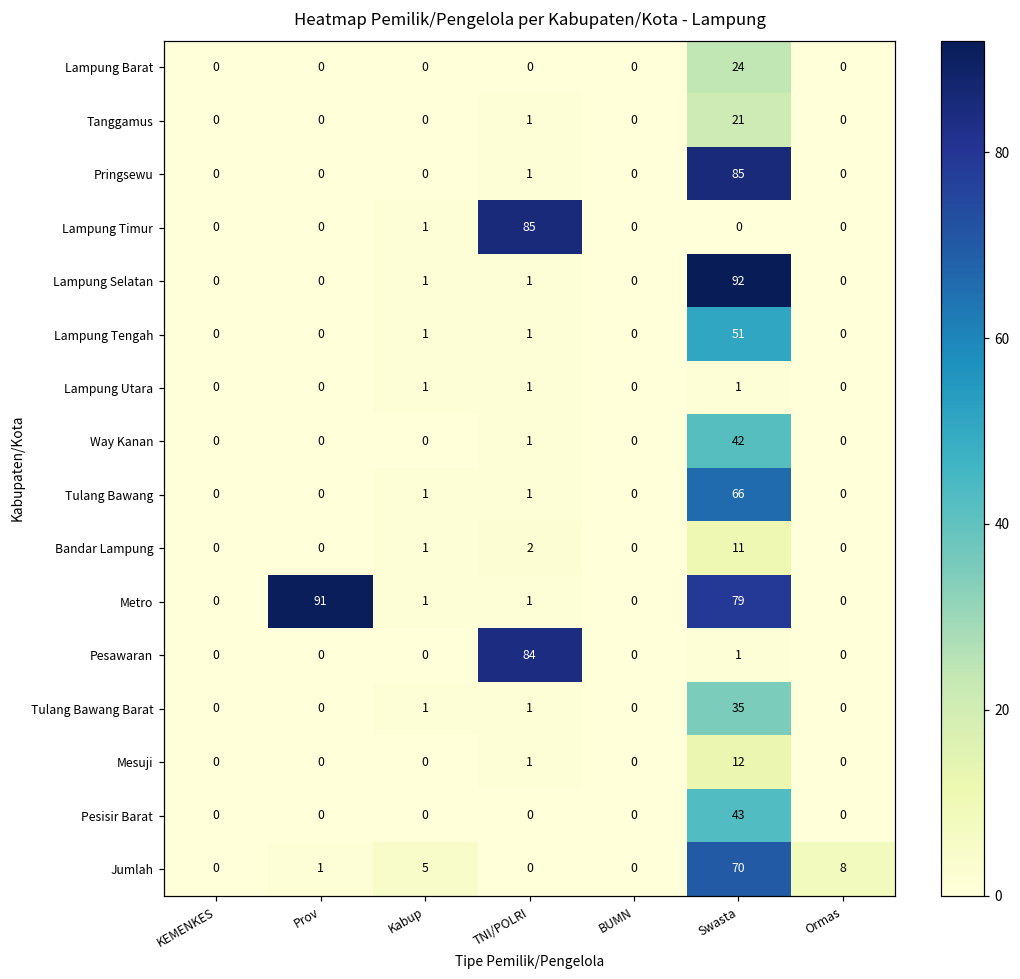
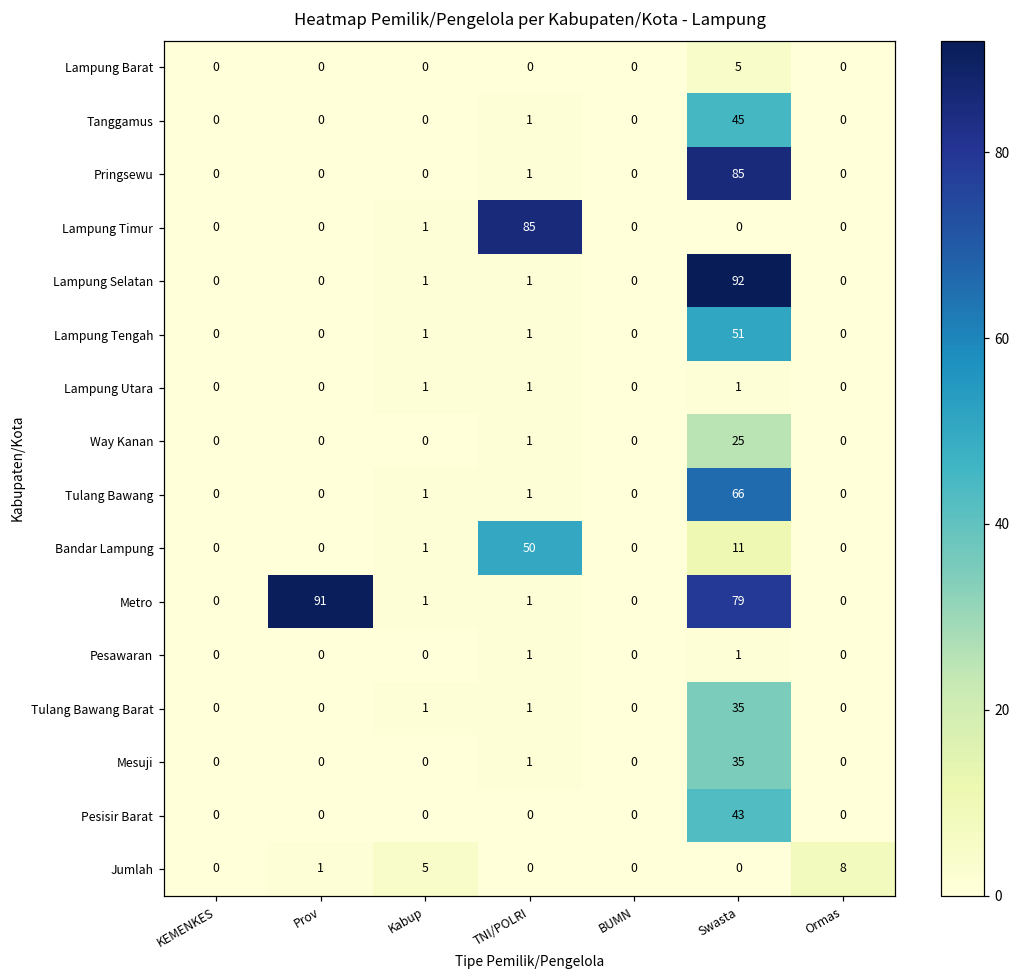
  {
    "Lampung Barat": {
      "KEMENKES": 0,
      "Prov": 0,
      "Kabup": 0,
      "TNI/POLRI": 0,
      "BUMN": 0,
-     "Swasta": 24,
+     "Swasta": 5,
      "Ormas": 0
    },
    "Tanggamus": {
      "KEMENKES": 0,
      "Prov": 0,
      "Kabup": 0,
      "TNI/POLRI": 1,
      "BUMN": 0,
-     "Swasta": 21,
+     "Swasta": 45,
      "Ormas": 0
    },
    "Pringsewu": {
      "KEMENKES": 0,
      "Prov": 0,
      "Kabup": 0,
      "TNI/POLRI": 1,
      "BUMN": 0,
      "Swasta": 85,
      "Ormas": 0
    },
    "Lampung Timur": {
      "KEMENKES": 0,
      "Prov": 0,
      "Kabup": 1,
      "TNI/POLRI": 85,
      "BUMN": 0,
      "Swasta": 0,
      "Ormas": 0
    },
    "Lampung Selatan": {
      "KEMENKES": 0,
      "Prov": 0,
      "Kabup": 1,
      "TNI/POLRI": 1,
      "BUMN": 0,
      "Swasta": 92,
      "Ormas": 0
    },
    "Lampung Tengah": {
      "KEMENKES": 0,
      "Prov": 0,
      "Kabup": 1,
      "TNI/POLRI": 1,
      "BUMN": 0,
      "Swasta": 51,
      "Ormas": 0
    },
    "Lampung Utara": {
      "KEMENKES": 0,
      "Prov": 0,
      "Kabup": 1,
      "TNI/POLRI": 1,
      "BUMN": 0,
      "Swasta": 1,
      "Ormas": 0
    },
    "Way Kanan": {
      "KEMENKES": 0,
      "Prov": 0,
      "Kabup": 0,
      "TNI/POLRI": 1,
      "BUMN": 0,
-     "Swasta": 42,
+     "Swasta": 25,
      "Ormas": 0
    },
    "Tulang Bawang": {
      "KEMENKES": 0,
      "Prov": 0,
      "Kabup": 1,
      "TNI/POLRI": 1,
      "BUMN": 0,
      "Swasta": 66,
      "Ormas": 0
    },
    "Bandar Lampung": {
      "KEMENKES": 0,
      "Prov": 0,
      "Kabup": 1,
-     "TNI/POLRI": 2,
+     "TNI/POLRI": 50,
      "BUMN": 0,
      "Swasta": 11,
      "Ormas": 0
    },
    "Metro": {
      "KEMENKES": 0,
      "Prov": 91,
      "Kabup": 1,
      "TNI/POLRI": 1,
      "BUMN": 0,
      "Swasta": 79,
      "Ormas": 0
    },
    "Pesawaran": {
      "KEMENKES": 0,
      "Prov": 0,
      "Kabup": 0,
-     "TNI/POLRI": 84,
+     "TNI/POLRI": 1,
      "BUMN": 0,
      "Swasta": 1,
      "Ormas": 0
    },
    "Tulang Bawang Barat": {
      "KEMENKES": 0,
      "Prov": 0,
      "Kabup": 1,
      "TNI/POLRI": 1,
      "BUMN": 0,
      "Swasta": 35,
      "Ormas": 0
    },
    "Mesuji": {
      "KEMENKES": 0,
      "Prov": 0,
      "Kabup": 0,
      "TNI/POLRI": 1,
      "BUMN": 0,
-     "Swasta": 12,
+     "Swasta": 35,
      "Ormas": 0
    },
    "Pesisir Barat": {
      "KEMENKES": 0,
      "Prov": 0,
      "Kabup": 0,
      "TNI/POLRI": 0,
      "BUMN": 0,
      "Swasta": 43,
      "Ormas": 0
    },
    "Jumlah": {
      "KEMENKES": 0,
      "Prov": 1,
      "Kabup": 5,
      "TNI/POLRI": 0,
      "BUMN": 0,
-     "Swasta": 70,
+     "Swasta": 0,
      "Ormas": 8
    }
  }
